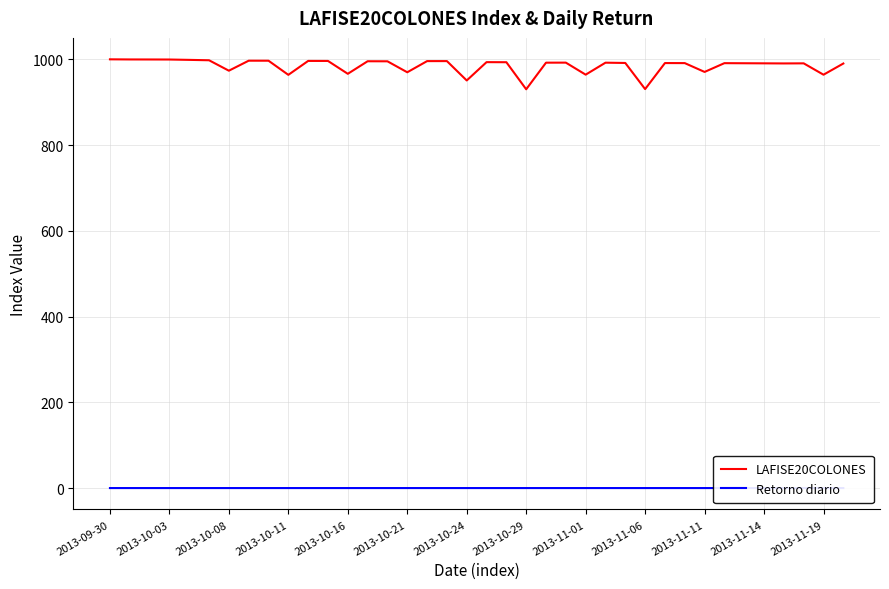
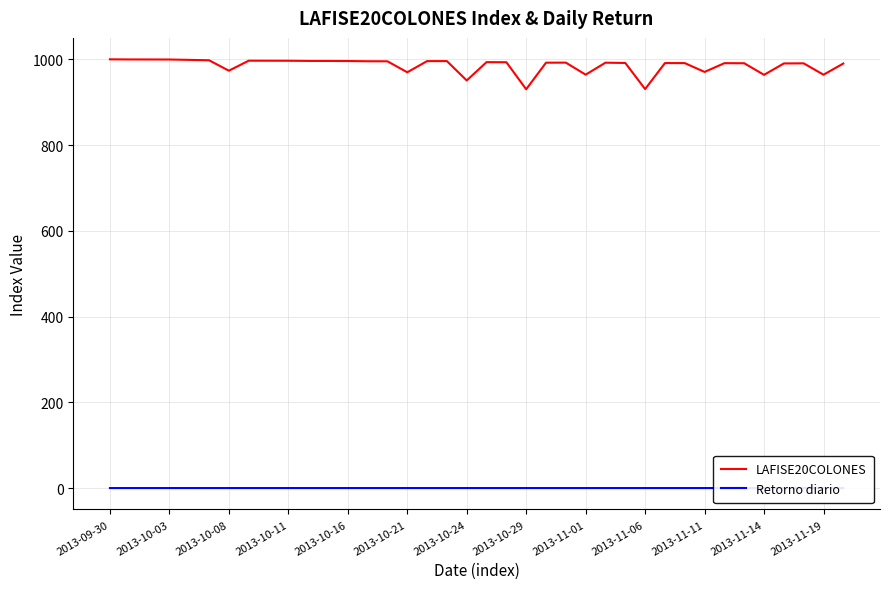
  {
    "LAFISE20COLONES": {
      "2013-09-30": 1000,
      "2013-10-03": 1000,
      "2013-10-08": 970,
-     "2013-10-11": 960,
-     "2013-10-16": 970,
+     "2013-10-11": 1000,
+     "2013-10-16": 1000,
      "2013-10-21": 970,
      "2013-10-24": 950,
      "2013-10-29": 930,
      "2013-11-01": 960,
      "2013-11-06": 930,
      "2013-11-11": 970,
-     "2013-11-14": 990,
+     "2013-11-14": 960,
      "2013-11-19": 960
    },
    "Retorno diario": {
      "2013-09-30": 0,
      "2013-10-03": 0,
      "2013-10-08": 0,
      "2013-10-11": 0,
      "2013-10-16": 0,
      "2013-10-21": 0,
      "2013-10-24": 0,
      "2013-10-29": 0,
      "2013-11-01": 0,
      "2013-11-06": 0,
      "2013-11-11": 0
    }
  }
